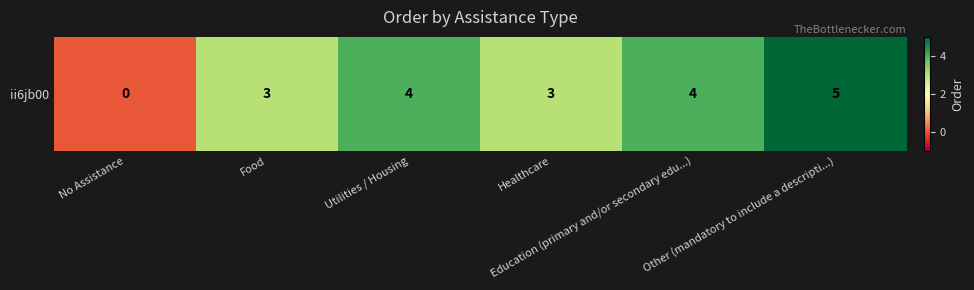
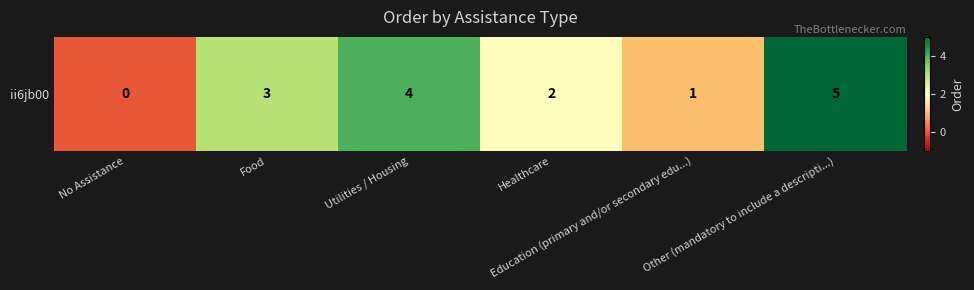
  {
    "ii6jb00": {
      "No Assistance": 0,
      "Food": 3,
      "Utilities / Housing": 4,
-     "Healthcare": 3,
-     "Education (primary and/or secondary edu...)": 4,
+     "Healthcare": 2,
+     "Education (primary and/or secondary edu...)": 1,
      "Other (mandatory to include a descripti...)": 5
    }
  }
